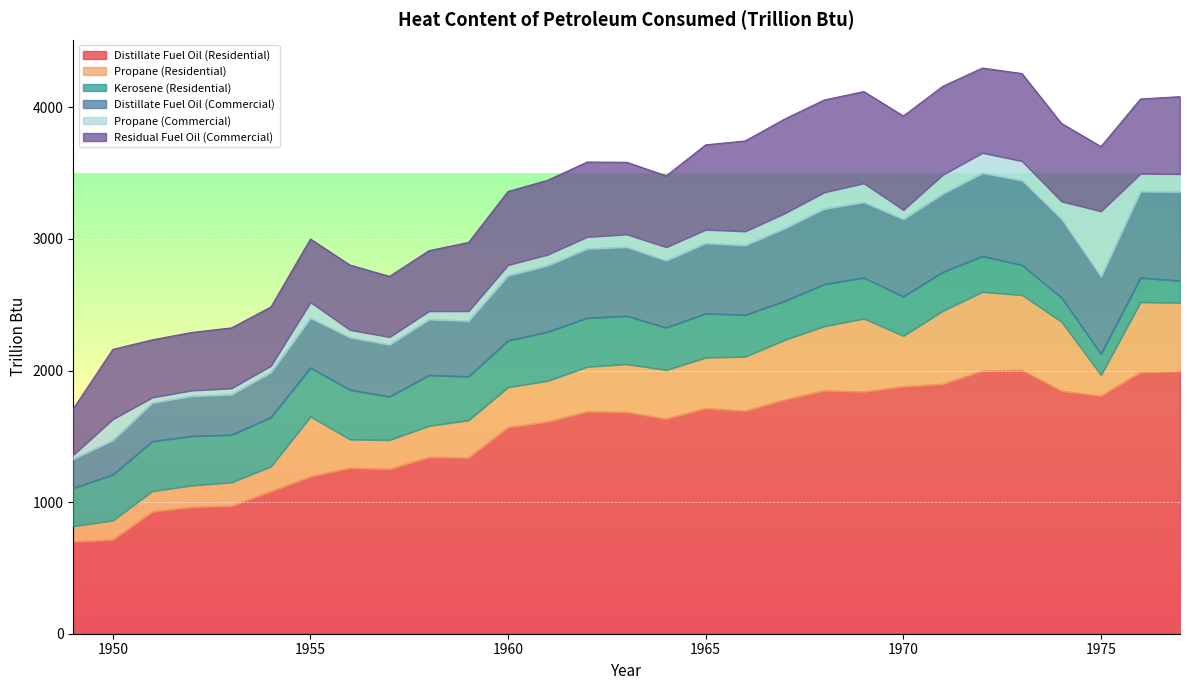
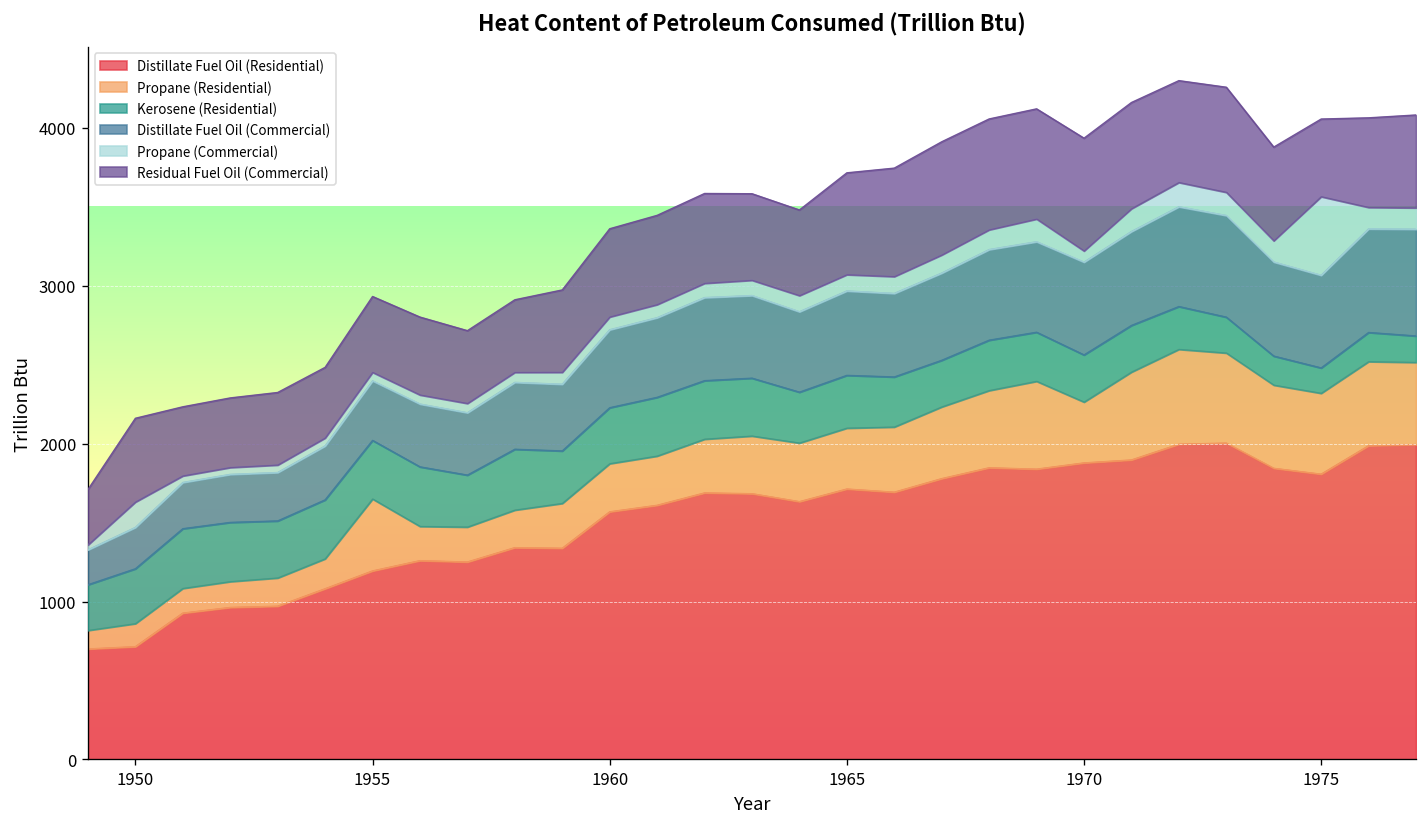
  {
    "Distillate Fuel Oil (Residential)": {
      "1950": 710,
      "1955": 1190,
      "1960": 1570,
      "1965": 1710,
      "1970": 1880,
      "1975": 1810
    },
    "Propane (Residential)": {
      "1950": 150,
      "1955": 460,
      "1960": 310,
      "1965": 390,
      "1970": 390,
-     "1975": 160
+     "1975": 510
    },
    "Propane (Commercial)": {
      "1950": 160,
-     "1955": 120,
+     "1955": 50,
      "1960": 80,
      "1965": 100,
      "1970": 70,
      "1975": 500
    },
    "Residual Fuel Oil (Commercial)": {
      "1950": 530,
      "1955": 480,
      "1960": 560,
      "1965": 640,
      "1970": 710,
      "1975": 490
    }
  }
